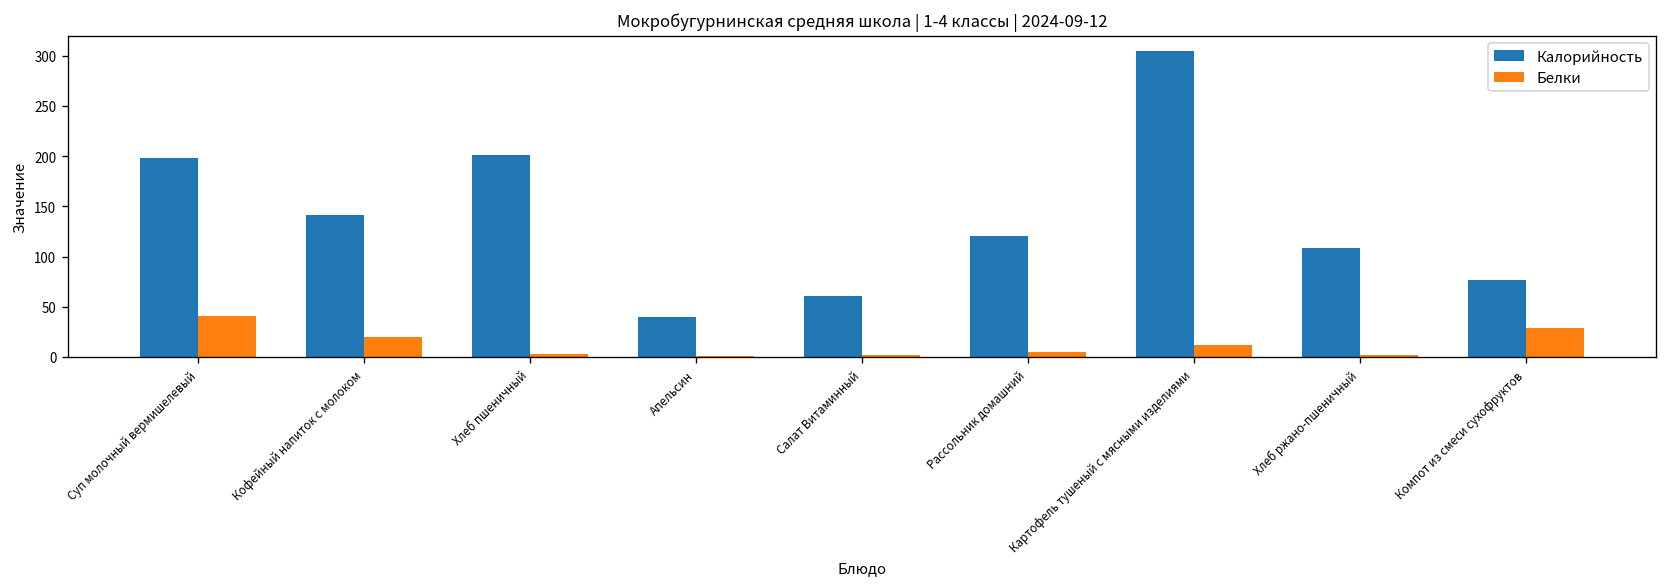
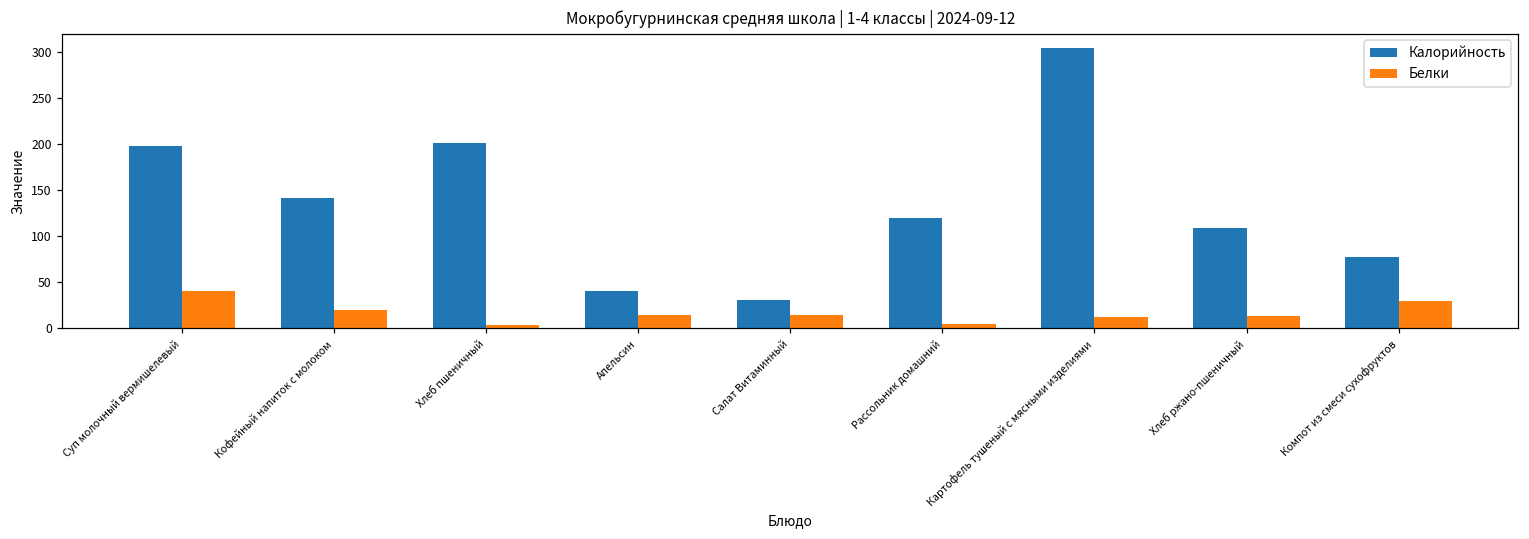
  {
    "Калорийность": {
      "Суп молочный вермишелевый": 200,
      "Кофейный напиток с молоком": 140,
      "Хлеб пшеничный": 200,
      "Апельсин": 40,
-     "Салат Витаминный": 60,
+     "Салат Витаминный": 30,
      "Рассольник домашний": 120,
      "Картофель тушеный с мясными изделиями": 300,
      "Хлеб ржано-пшеничный": 110,
      "Компот из смеси сухофруктов": 80
    },
    "Белки": {
      "Суп молочный вермишелевый": 40,
      "Кофейный напиток с молоком": 20,
      "Хлеб пшеничный": 0,
-     "Апельсин": 0,
-     "Салат Витаминный": 0,
+     "Апельсин": 10,
+     "Салат Витаминный": 10,
      "Рассольник домашний": 0,
      "Картофель тушеный с мясными изделиями": 10,
-     "Хлеб ржано-пшеничный": 0,
+     "Хлеб ржано-пшеничный": 10,
      "Компот из смеси сухофруктов": 30
    }
  }
